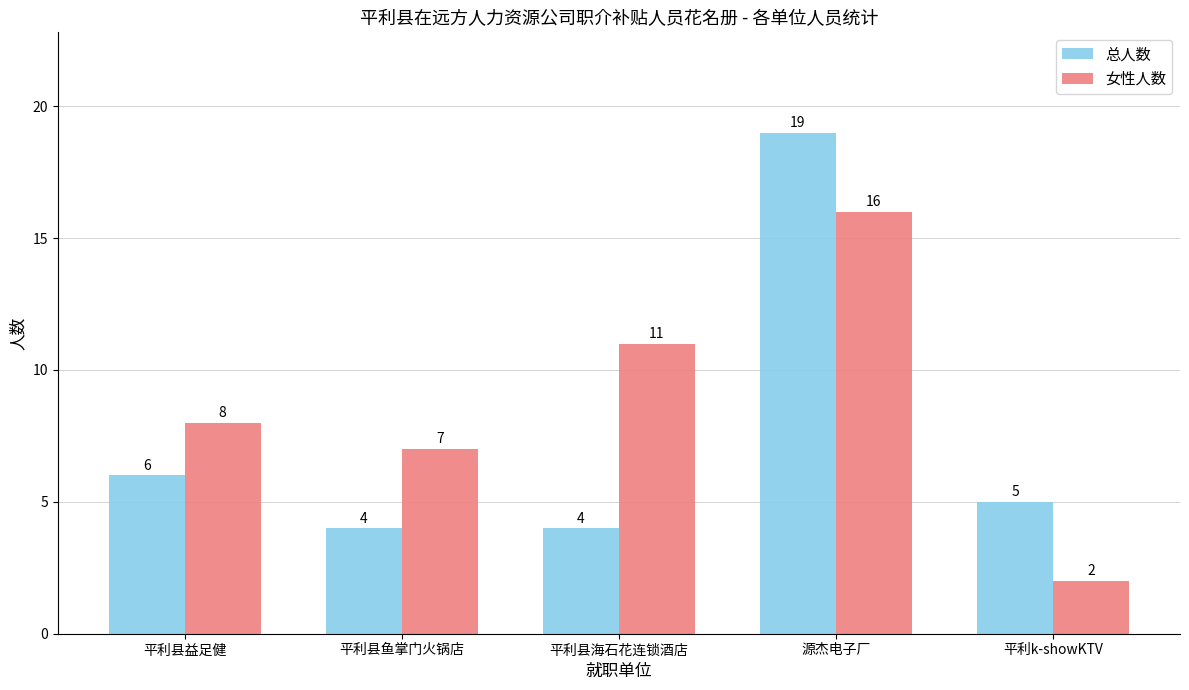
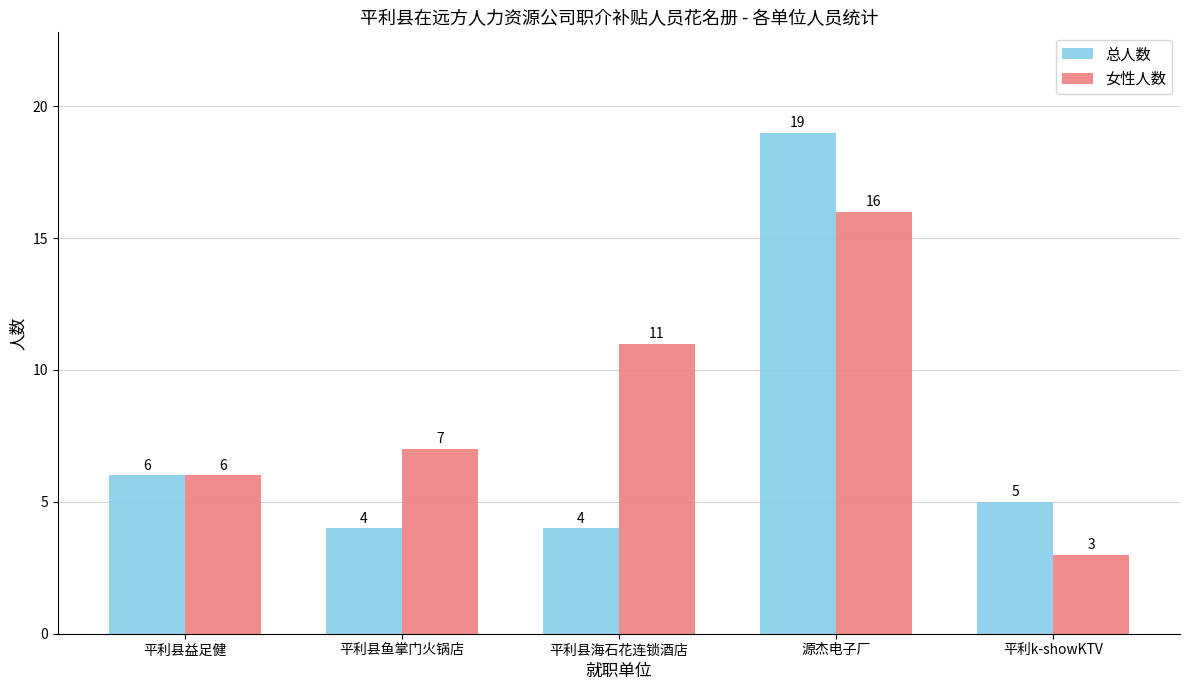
  {
    "总人数": {
      "平利县益足健": 6,
      "平利县鱼掌门火锅店": 4,
      "平利县海石花连锁酒店": 4,
      "源杰电子厂": 19,
      "平利k-showKTV": 5
    },
    "女性人数": {
-     "平利县益足健": 8,
+     "平利县益足健": 6,
      "平利县鱼掌门火锅店": 7,
      "平利县海石花连锁酒店": 11,
      "源杰电子厂": 16,
-     "平利k-showKTV": 2
+     "平利k-showKTV": 3
    }
  }
